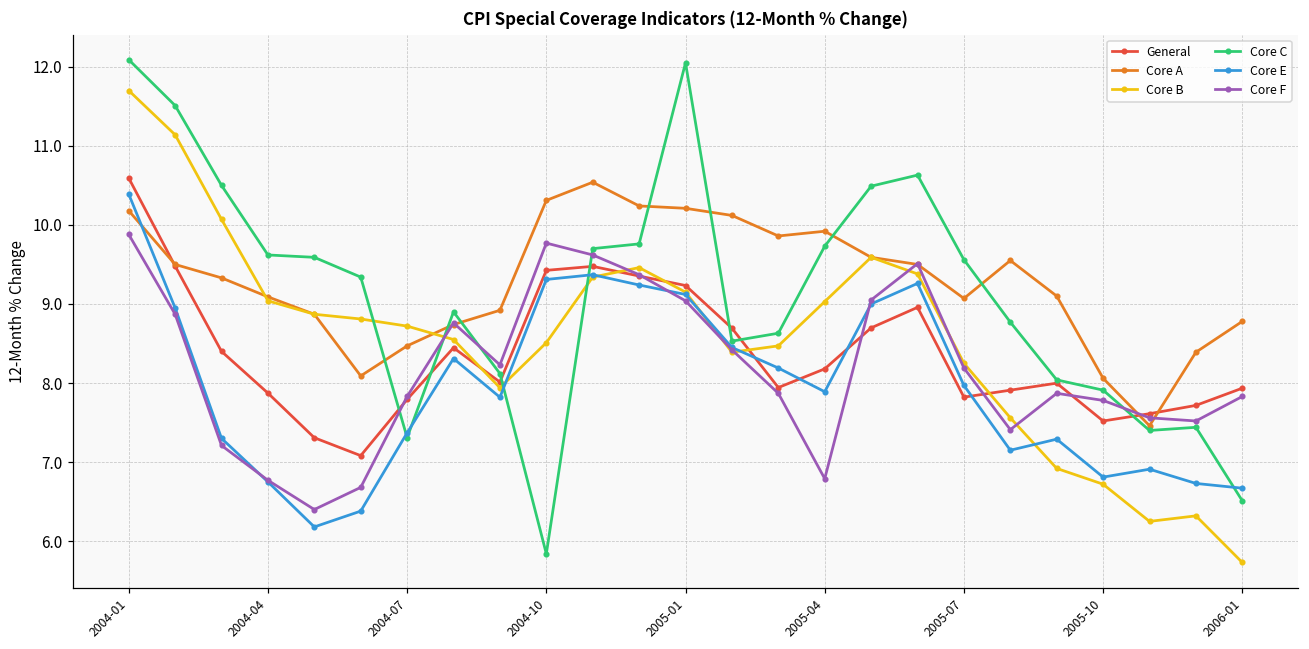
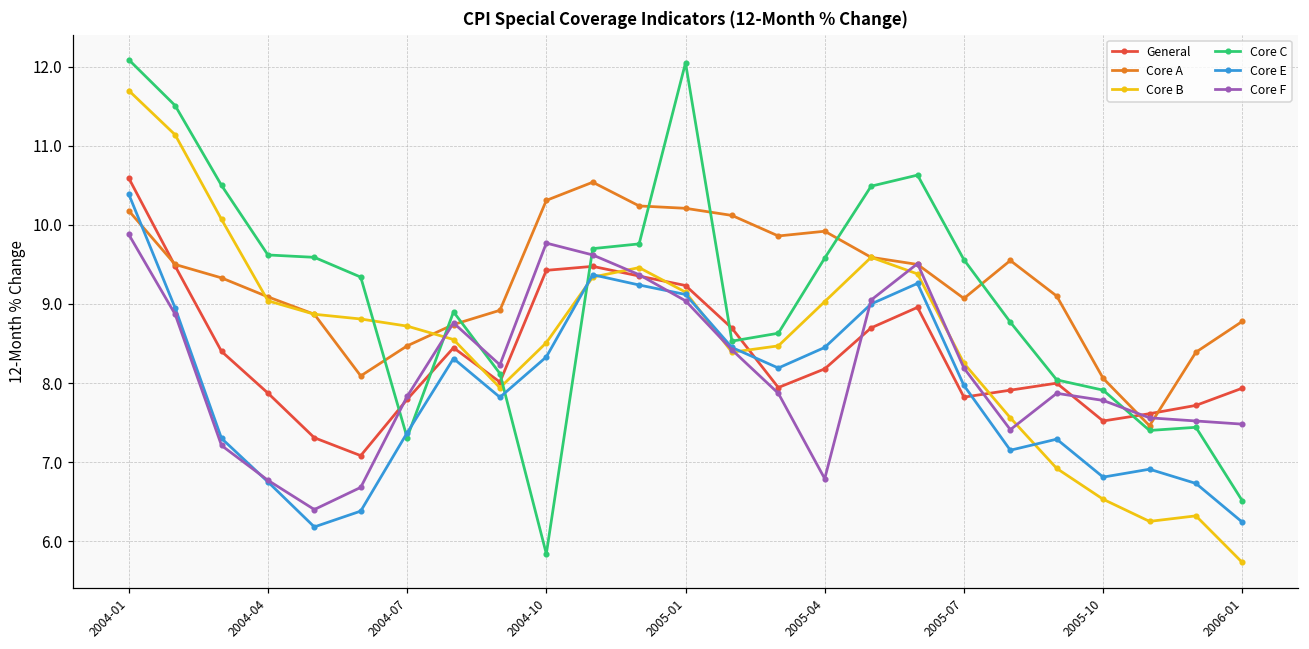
  {
    "Core B": {
      "2004-01": 11.7,
      "2004-04": 9.0,
      "2004-07": 8.7,
      "2004-10": 8.5,
      "2005-04": 9.0,
      "2005-07": 8.3,
-     "2005-10": 6.7,
+     "2005-10": 6.5,
      "2006-01": 5.7
    },
    "Core C": {
      "2004-01": 12.1,
      "2004-04": 9.6,
      "2004-07": 7.3,
      "2004-10": 5.8,
      "2005-01": 12.1,
-     "2005-04": 9.7,
+     "2005-04": 9.6,
      "2005-07": 9.6,
      "2005-10": 7.9,
      "2006-01": 6.5
    },
    "Core E": {
      "2004-01": 10.4,
      "2004-07": 7.4,
-     "2004-10": 9.3,
-     "2005-04": 7.9,
+     "2004-10": 8.3,
+     "2005-04": 8.5,
      "2005-07": 8.0,
      "2005-10": 6.8,
-     "2006-01": 6.7
+     "2006-01": 6.2
    },
    "Core F": {
      "2004-01": 9.9,
      "2004-07": 7.8,
      "2004-10": 9.8,
      "2005-01": 9.0,
      "2005-04": 6.8,
      "2005-07": 8.2,
      "2005-10": 7.8,
-     "2006-01": 7.8
+     "2006-01": 7.5
    }
  }
